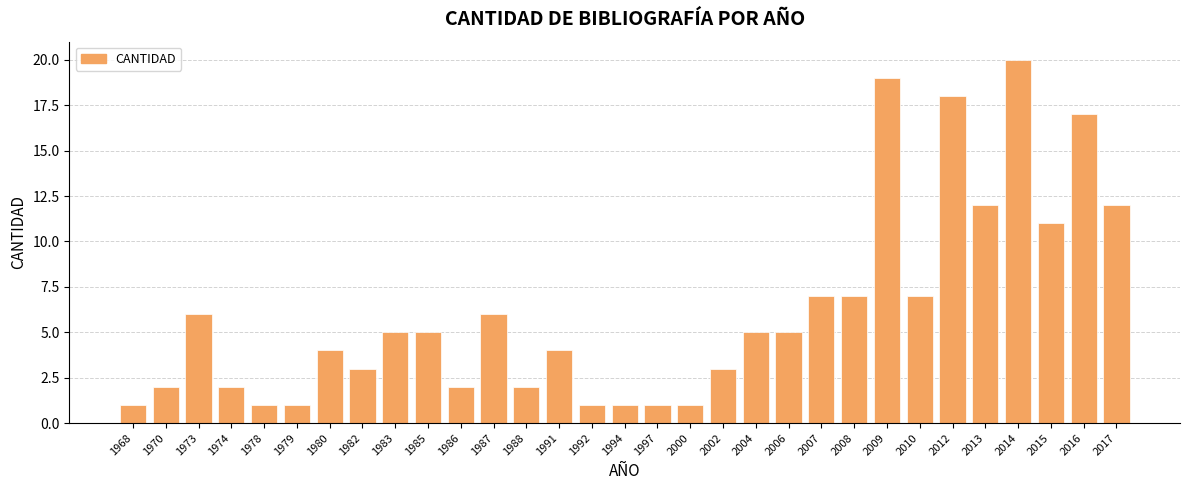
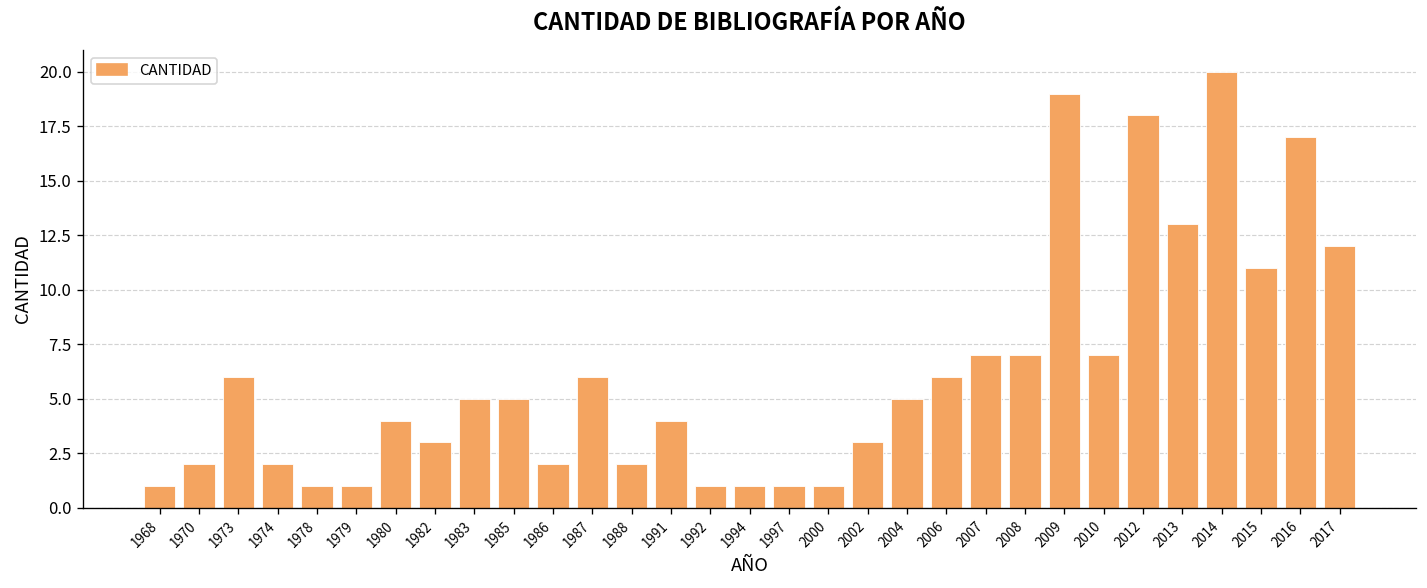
  {
    "1968": 1,
    "1970": 2,
    "1973": 6,
    "1974": 2,
    "1978": 1,
    "1979": 1,
    "1980": 4,
    "1982": 3,
    "1983": 5,
    "1985": 5,
    "1986": 2,
    "1987": 6,
    "1988": 2,
    "1991": 4,
    "1992": 1,
    "1994": 1,
    "1997": 1,
    "2000": 1,
    "2002": 3,
    "2004": 5,
-   "2006": 5,
+   "2006": 6,
    "2007": 7,
    "2008": 7,
    "2009": 19,
    "2010": 7,
    "2012": 18,
-   "2013": 12,
+   "2013": 13,
    "2014": 20,
    "2015": 11,
    "2016": 17,
    "2017": 12
  }
